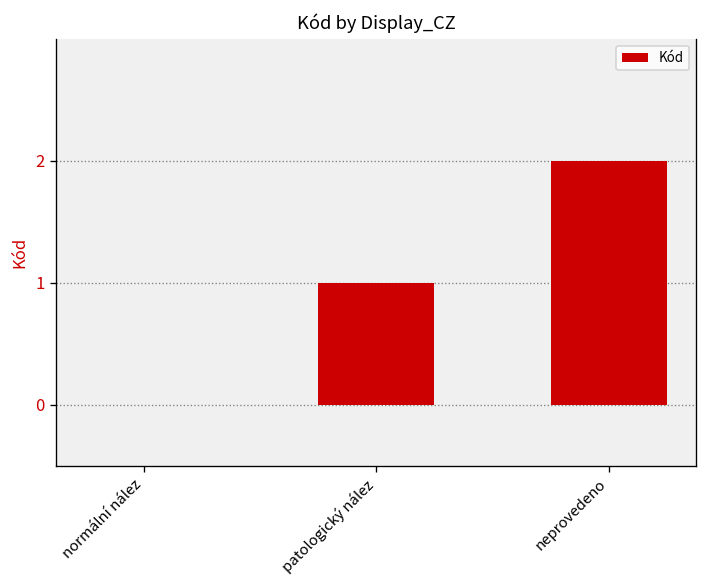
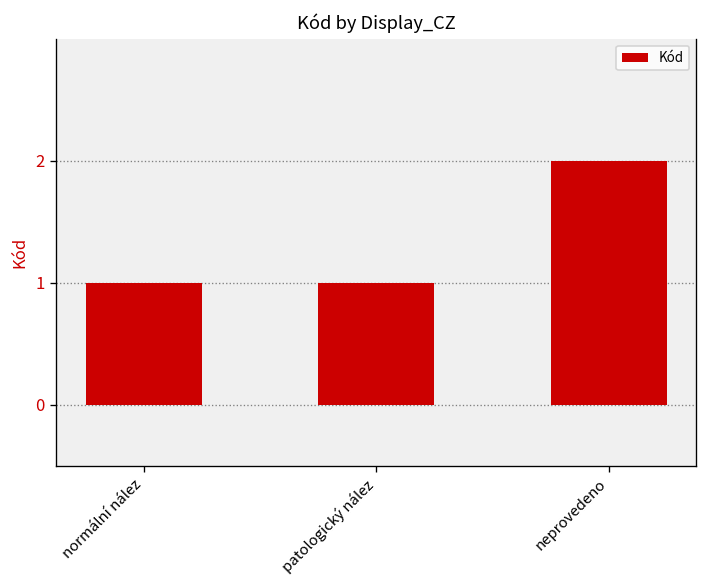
  {
-   "normální nález": 0,
+   "normální nález": 1,
    "patologický nález": 1,
    "neprovedeno": 2
  }
